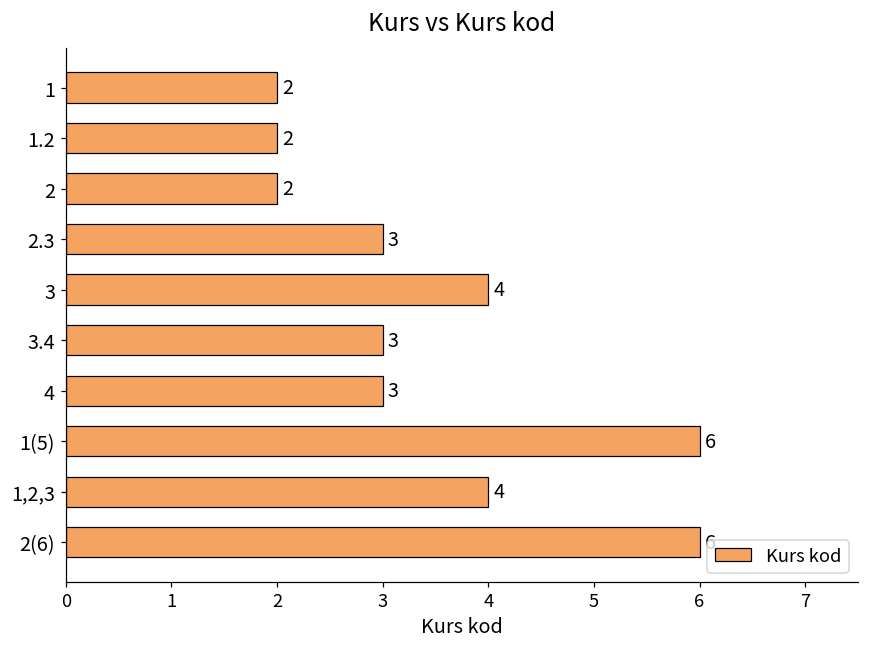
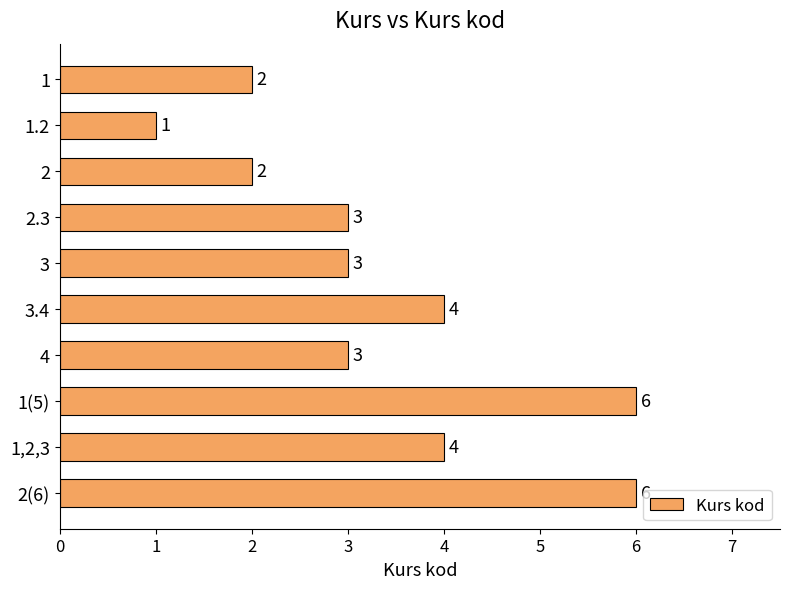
  {
    "1": 2,
-   "1.2": 2,
+   "1.2": 1,
    "2": 2,
    "2.3": 3,
-   "3": 4,
-   "3.4": 3,
+   "3": 3,
+   "3.4": 4,
    "4": 3,
    "1(5)": 6,
    "1,2,3": 4
  }
